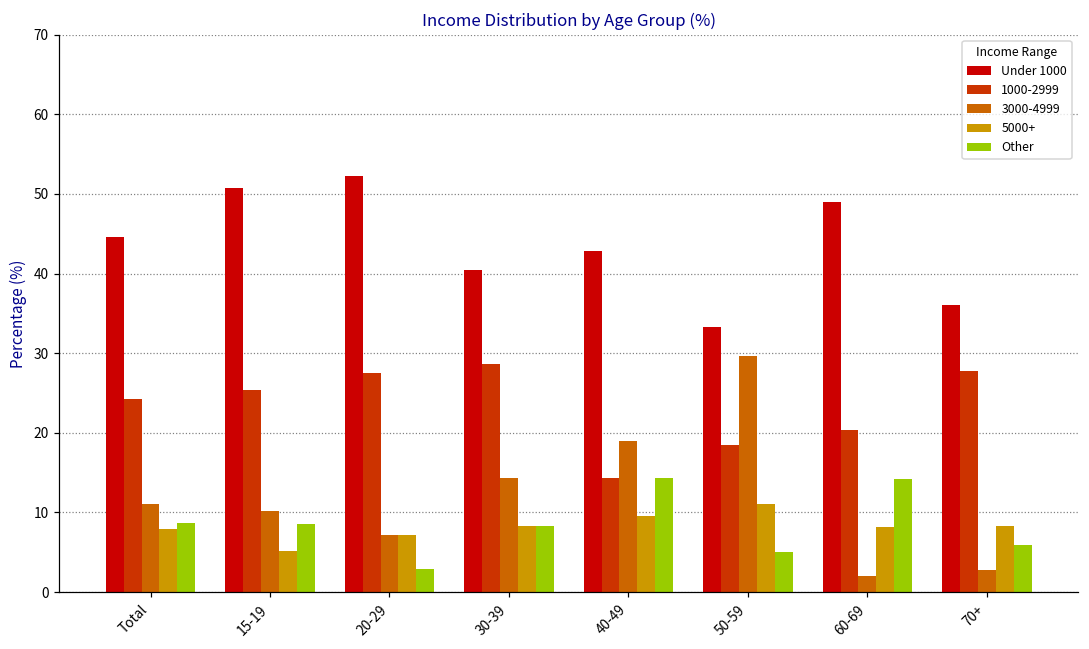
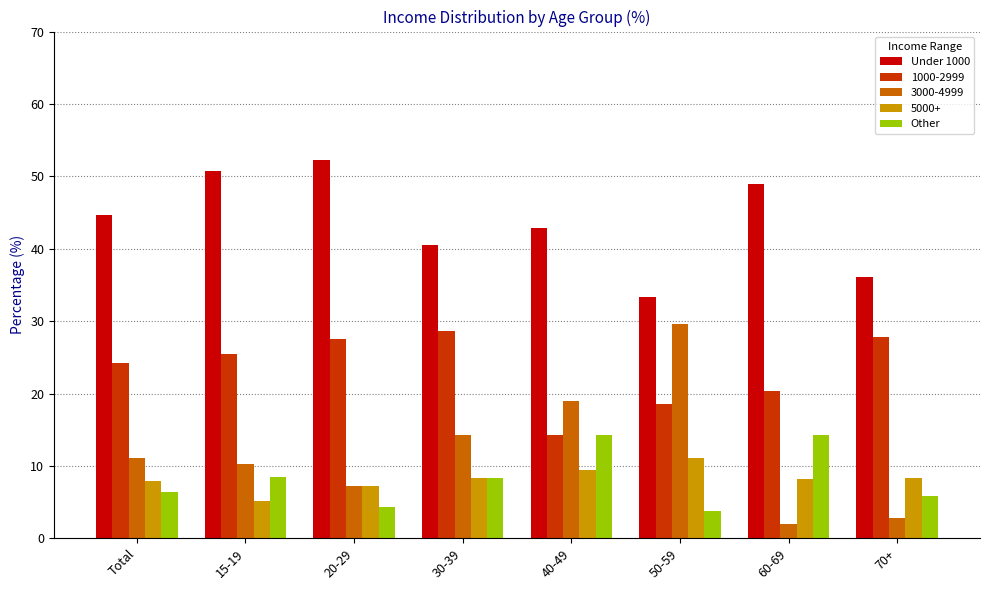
  {
    "Other": {
-     "Total": 9,
+     "Total": 6,
      "15-19": 9,
-     "20-29": 3,
+     "20-29": 4,
      "30-39": 8,
      "40-49": 14,
-     "50-59": 5,
+     "50-59": 4,
      "60-69": 14,
      "70+": 6
    }
  }
